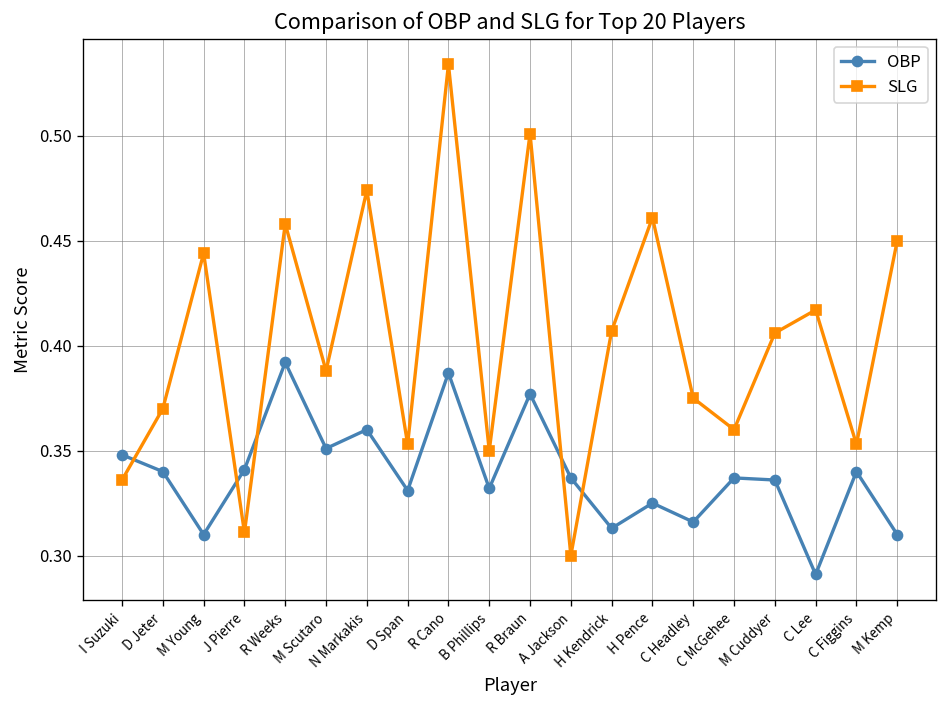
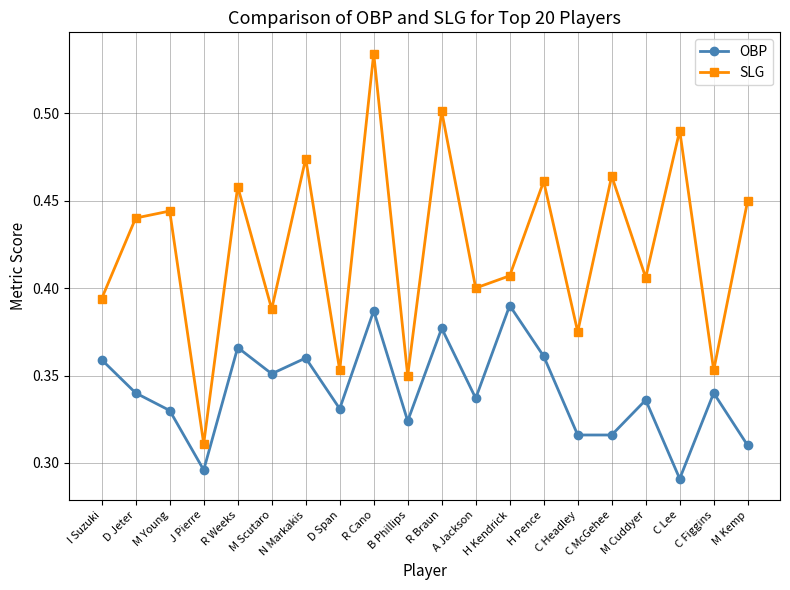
  {
    "OBP": {
-     "I Suzuki": 0.348,
+     "I Suzuki": 0.359,
      "D Jeter": 0.340,
-     "M Young": 0.31,
-     "J Pierre": 0.341,
-     "R Weeks": 0.392,
+     "M Young": 0.33,
+     "J Pierre": 0.296,
+     "R Weeks": 0.366,
      "M Scutaro": 0.351,
      "N Markakis": 0.360,
      "D Span": 0.331,
      "R Cano": 0.387,
-     "B Phillips": 0.332,
+     "B Phillips": 0.324,
      "R Braun": 0.377,
      "A Jackson": 0.337,
-     "H Kendrick": 0.313,
-     "H Pence": 0.325,
+     "H Kendrick": 0.390,
+     "H Pence": 0.361,
      "C Headley": 0.316,
-     "C McGehee": 0.337,
+     "C McGehee": 0.316,
      "M Cuddyer": 0.336,
      "C Lee": 0.291,
      "C Figgins": 0.340,
      "M Kemp": 0.310
    },
    "SLG": {
-     "I Suzuki": 0.336,
-     "D Jeter": 0.37,
+     "I Suzuki": 0.394,
+     "D Jeter": 0.44,
      "M Young": 0.444,
      "J Pierre": 0.311,
      "R Weeks": 0.458,
      "M Scutaro": 0.388,
      "N Markakis": 0.474,
      "D Span": 0.353,
      "R Cano": 0.534,
      "B Phillips": 0.350,
      "R Braun": 0.501,
-     "A Jackson": 0.3,
+     "A Jackson": 0.4,
      "H Kendrick": 0.407,
      "H Pence": 0.461,
      "C Headley": 0.375,
-     "C McGehee": 0.360,
+     "C McGehee": 0.464,
      "M Cuddyer": 0.406,
-     "C Lee": 0.417,
+     "C Lee": 0.490,
      "C Figgins": 0.353,
      "M Kemp": 0.450
    }
  }
